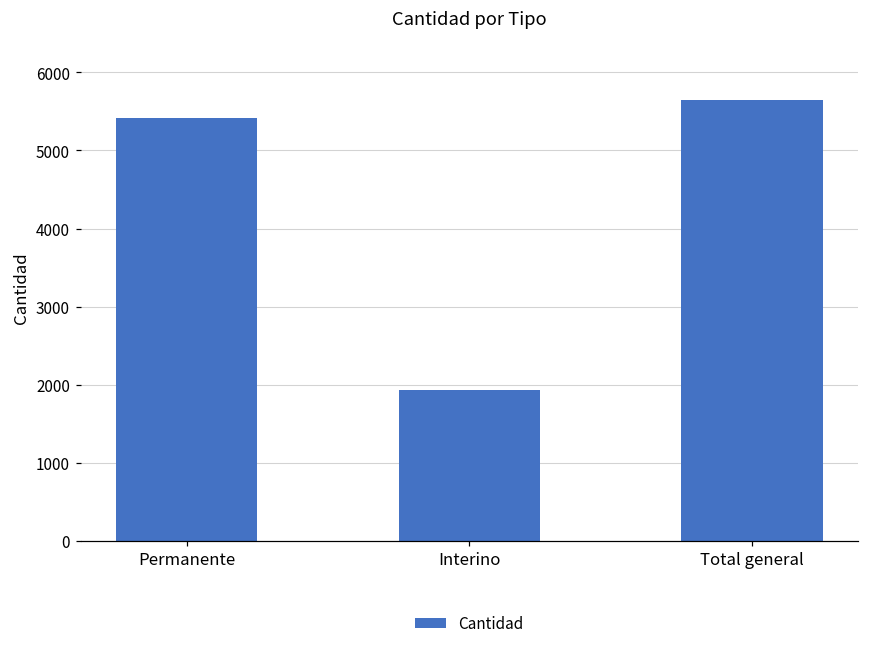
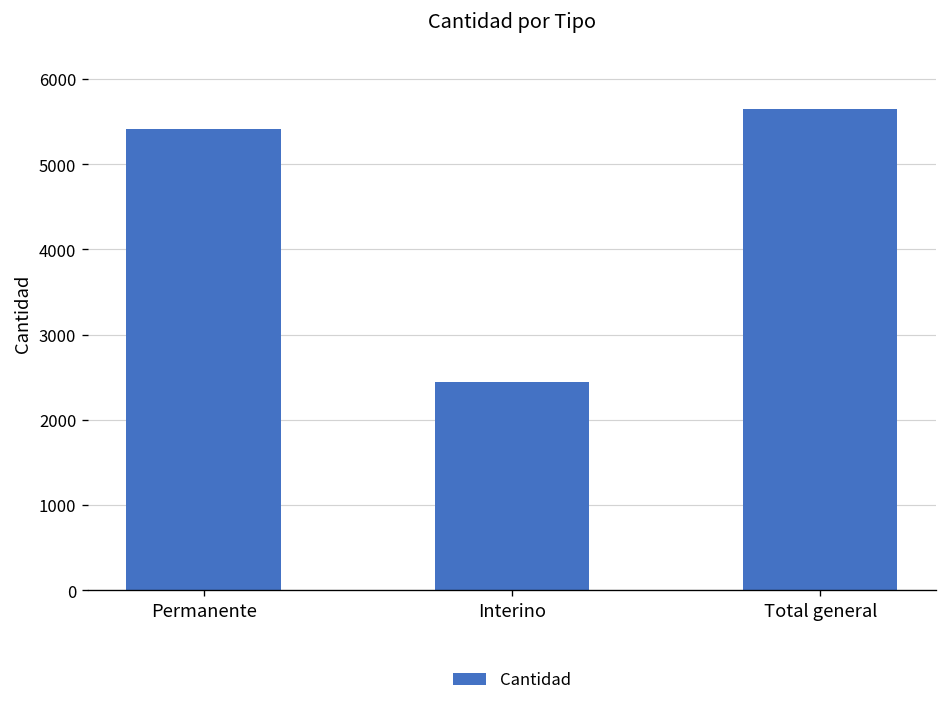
  {
    "Permanente": 5400,
-   "Interino": 1900,
+   "Interino": 2400,
    "Total general": 5600
  }
